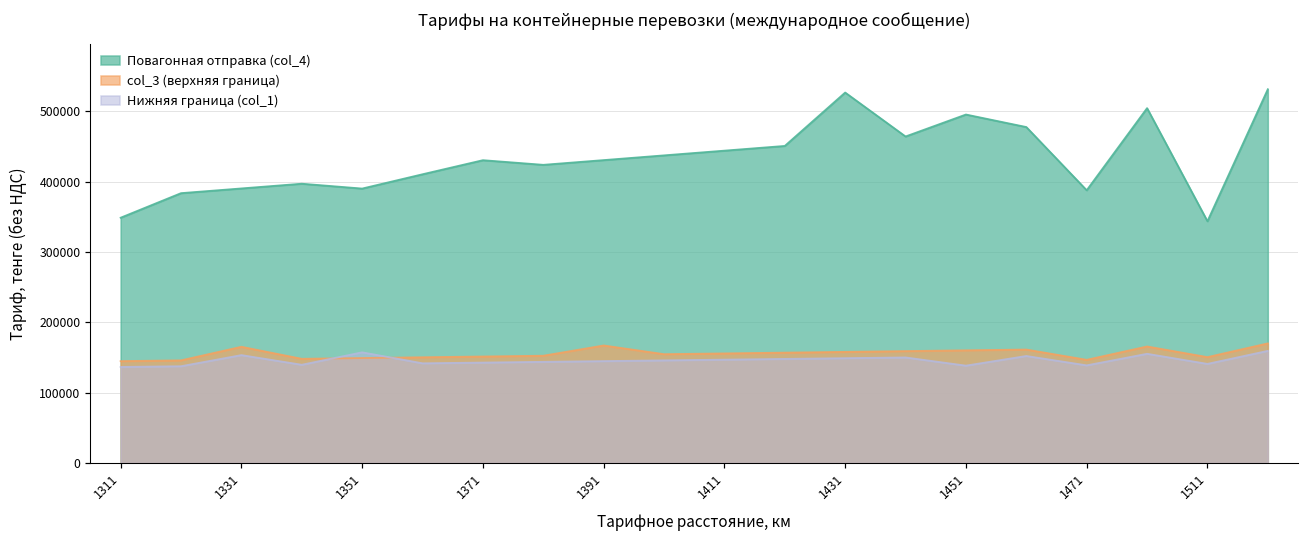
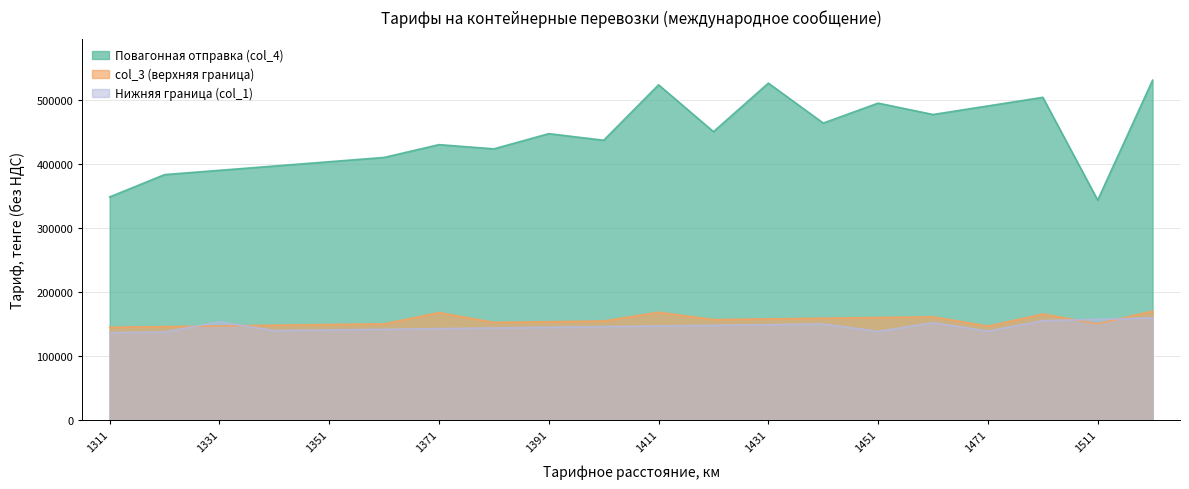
  {
    "Повагонная отправка (col_4)": {
      "1311": 350000,
      "1331": 390000,
-     "1351": 390000,
+     "1351": 400000,
      "1371": 430000,
-     "1391": 430000,
-     "1411": 440000,
+     "1391": 450000,
+     "1411": 520000,
      "1431": 530000,
      "1451": 500000,
-     "1471": 390000,
+     "1471": 490000,
      "1511": 340000
    },
    "col_3 (верхняя граница)": {
      "1311": 140000,
-     "1331": 170000,
+     "1331": 150000,
      "1351": 150000,
-     "1371": 150000,
-     "1391": 170000,
-     "1411": 160000,
+     "1371": 170000,
+     "1391": 150000,
+     "1411": 170000,
      "1431": 160000,
      "1451": 160000,
      "1471": 150000,
      "1511": 150000
    },
    "Нижняя граница (col_1)": {
      "1311": 140000,
      "1331": 150000,
-     "1351": 160000,
+     "1351": 140000,
      "1371": 140000,
      "1391": 140000,
      "1411": 150000,
      "1431": 150000,
      "1451": 140000,
      "1471": 140000,
-     "1511": 140000
+     "1511": 160000
    }
  }
